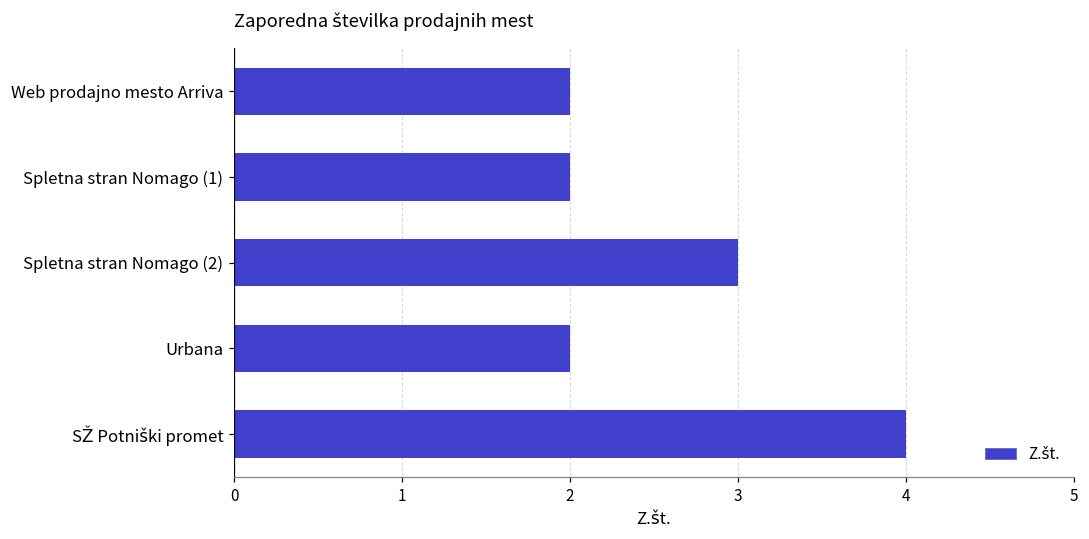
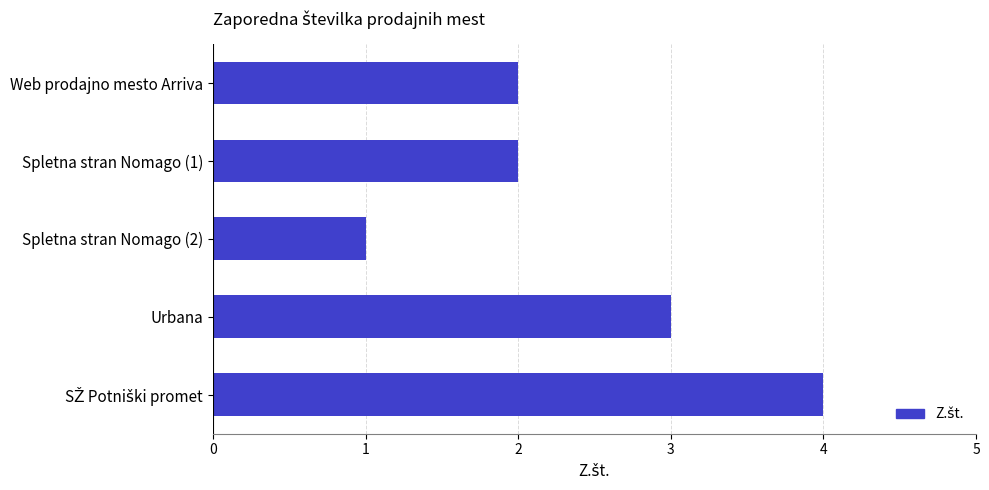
  {
    "Web prodajno mesto Arriva": 2,
    "Spletna stran Nomago (1)": 2,
-   "Spletna stran Nomago (2)": 3,
-   "Urbana": 2,
+   "Spletna stran Nomago (2)": 1,
+   "Urbana": 3,
    "SŽ Potniški promet": 4
  }
